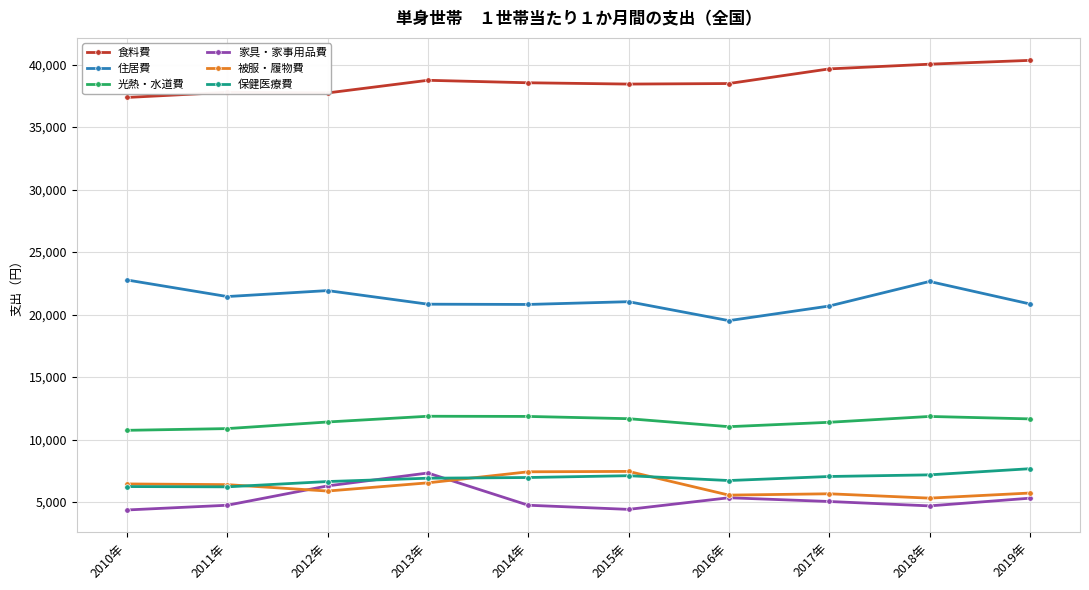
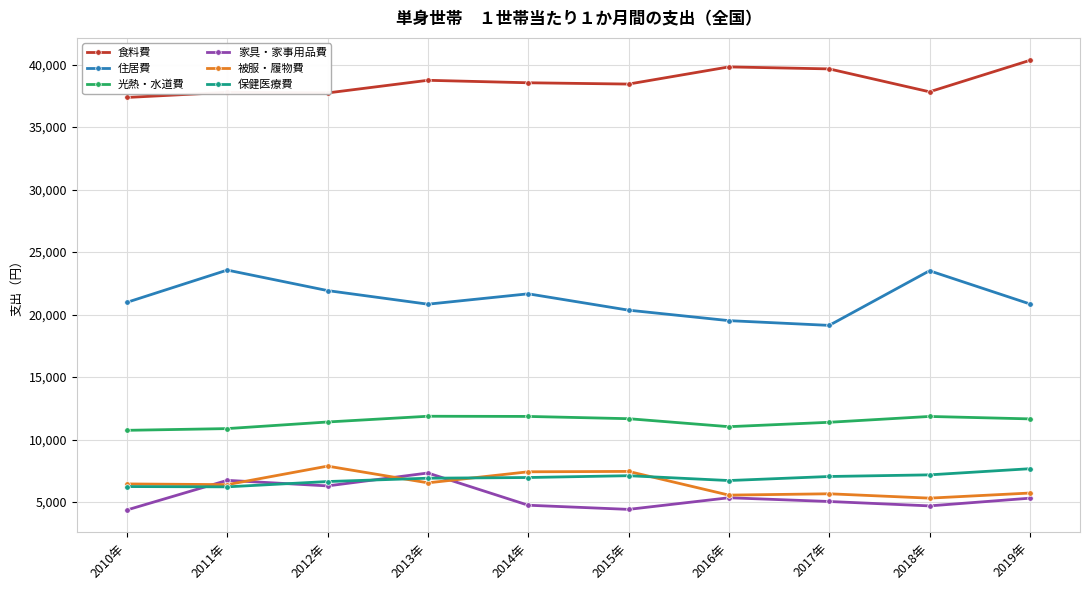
  {
    "食料費": {
      "2010年": "37,400",
      "2013年": "38,700",
      "2014年": "38,500",
      "2015年": "38,400",
-     "2016年": "38,500",
+     "2016年": "39,800",
      "2017年": "39,600",
-     "2018年": "40,000",
+     "2018年": "37,800",
      "2019年": "40,300"
    },
    "住居費": {
-     "2010年": "22,800",
-     "2011年": "21,400",
+     "2010年": "21,000",
+     "2011年": "23,600",
      "2012年": "21,900",
      "2013年": "20,800",
-     "2014年": "20,800",
-     "2015年": "21,000",
+     "2014年": "21,700",
+     "2015年": "20,300",
      "2016年": "19,500",
-     "2017年": "20,700",
-     "2018年": "22,600",
+     "2017年": "19,100",
+     "2018年": "23,500",
      "2019年": "20,800"
    },
    "家具・家事用品費": {
      "2010年": "4,400",
-     "2011年": "4,700",
+     "2011年": "6,700",
      "2012年": "6,300",
      "2013年": "7,300",
      "2014年": "4,700",
      "2015年": "4,400",
      "2016年": "5,300",
      "2017年": "5,000",
      "2018年": "4,700",
      "2019年": "5,300"
    },
    "被服・履物費": {
      "2010年": "6,400",
-     "2012年": "5,900",
+     "2012年": "7,900",
      "2013年": "6,500",
      "2014年": "7,400",
      "2015年": "7,500",
      "2016年": "5,600",
      "2017年": "5,700",
      "2018年": "5,300",
      "2019年": "5,700"
    }
  }
